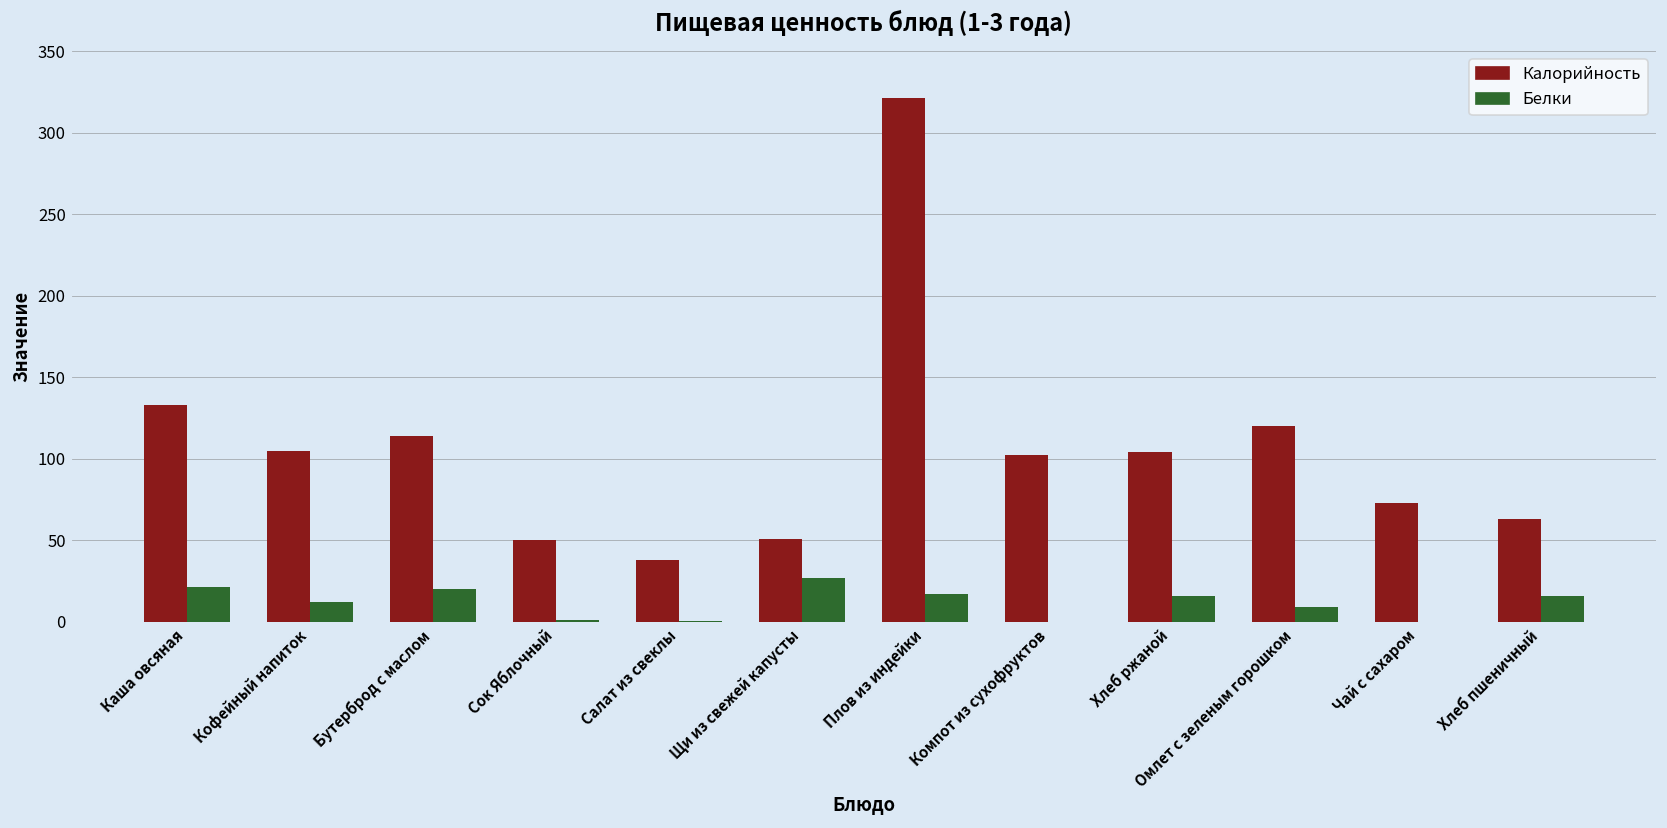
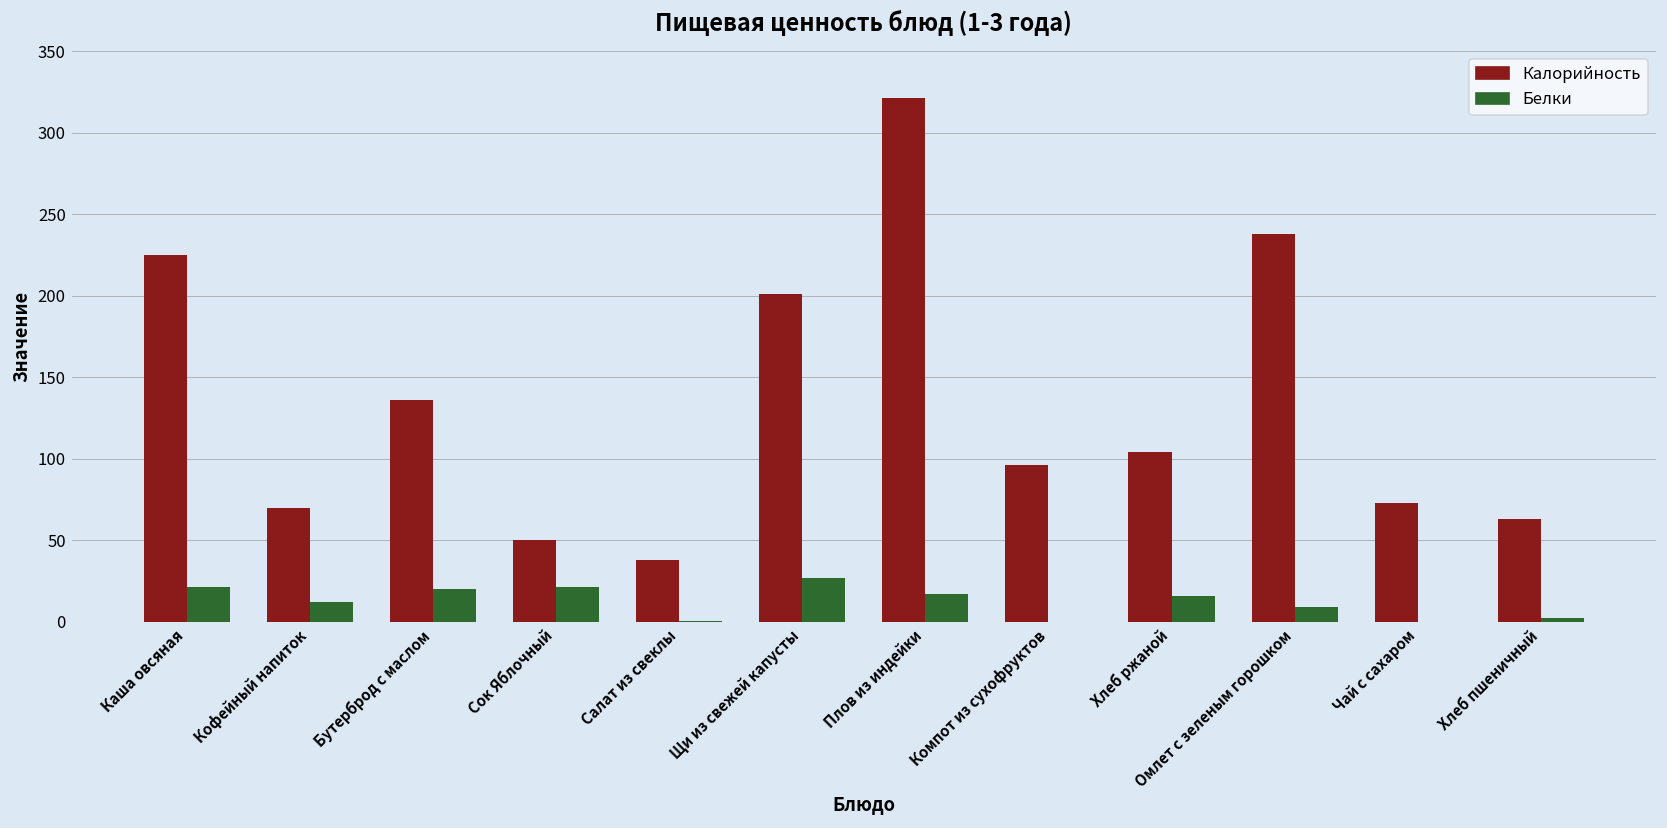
  {
    "Калорийность": {
-     "Каша овсяная": 133,
-     "Кофейный напиток": 105,
-     "Бутерброд с маслом": 114,
+     "Каша овсяная": 225,
+     "Кофейный напиток": 70,
+     "Бутерброд с маслом": 136,
      "Сок Яблочный": 50,
      "Салат из свеклы": 38,
-     "Щи из свежей капусты": 51,
+     "Щи из свежей капусты": 201,
      "Плов из индейки": 321,
-     "Компот из сухофруктов": 102,
+     "Компот из сухофруктов": 96,
      "Хлеб ржаной": 104,
-     "Омлет с зеленым горошком": 120,
+     "Омлет с зеленым горошком": 238,
      "Чай с сахаром": 73,
      "Хлеб пшеничный": 63
    },
    "Белки": {
      "Каша овсяная": 21,
      "Кофейный напиток": 12,
      "Бутерброд с маслом": 20,
-     "Сок Яблочный": 1,
+     "Сок Яблочный": 21,
      "Щи из свежей капусты": 27,
      "Плов из индейки": 17,
      "Компот из сухофруктов": 0,
      "Хлеб ржаной": 16,
      "Омлет с зеленым горошком": 9,
      "Чай с сахаром": 0,
-     "Хлеб пшеничный": 16
+     "Хлеб пшеничный": 2
    }
  }
